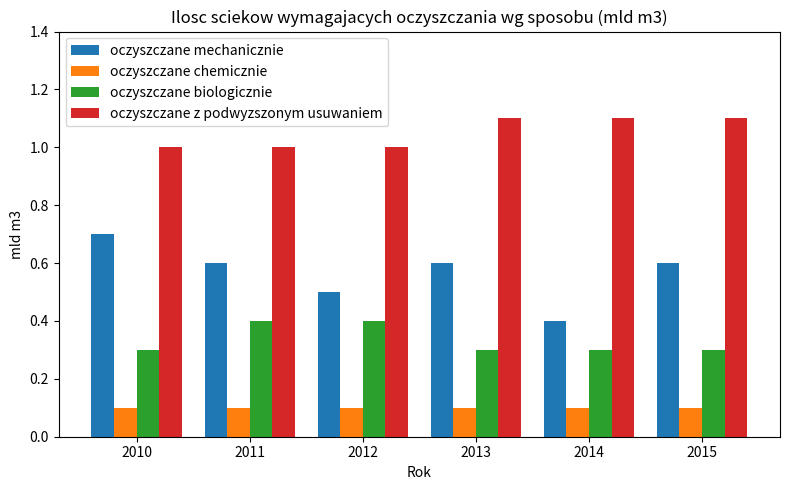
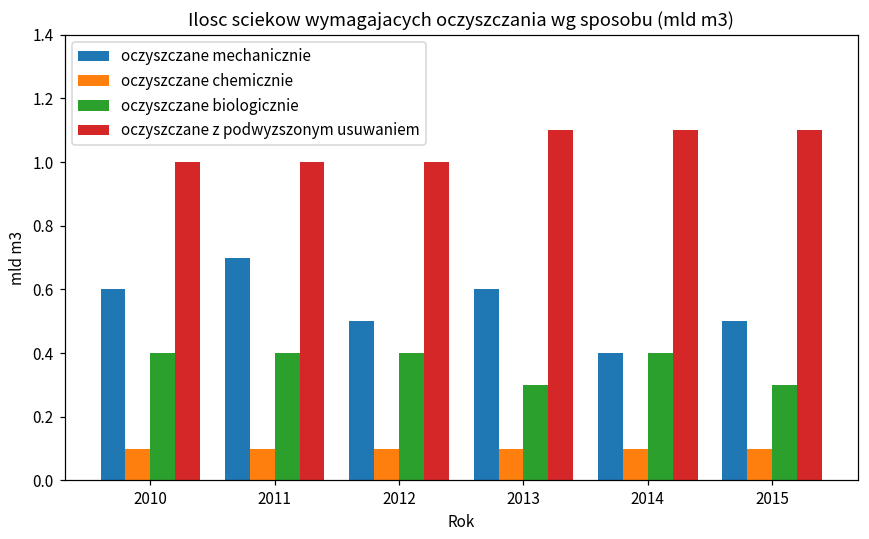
  {
    "oczyszczane mechanicznie": {
-     "2010": 0.7,
-     "2011": 0.6,
+     "2010": 0.6,
+     "2011": 0.7,
      "2012": 0.5,
      "2013": 0.6,
      "2014": 0.4,
-     "2015": 0.6
+     "2015": 0.5
    },
    "oczyszczane chemicznie": {
      "2010": 0.1,
      "2011": 0.1,
      "2012": 0.1,
      "2013": 0.1,
      "2014": 0.1,
      "2015": 0.1
    },
    "oczyszczane biologicznie": {
-     "2010": 0.3,
+     "2010": 0.4,
      "2011": 0.4,
      "2012": 0.4,
      "2013": 0.3,
-     "2014": 0.3,
+     "2014": 0.4,
      "2015": 0.3
    },
    "oczyszczane z podwyzszonym usuwaniem": {
      "2010": 1.0,
      "2011": 1.0,
      "2012": 1.0,
      "2013": 1.1,
      "2014": 1.1,
      "2015": 1.1
    }
  }
